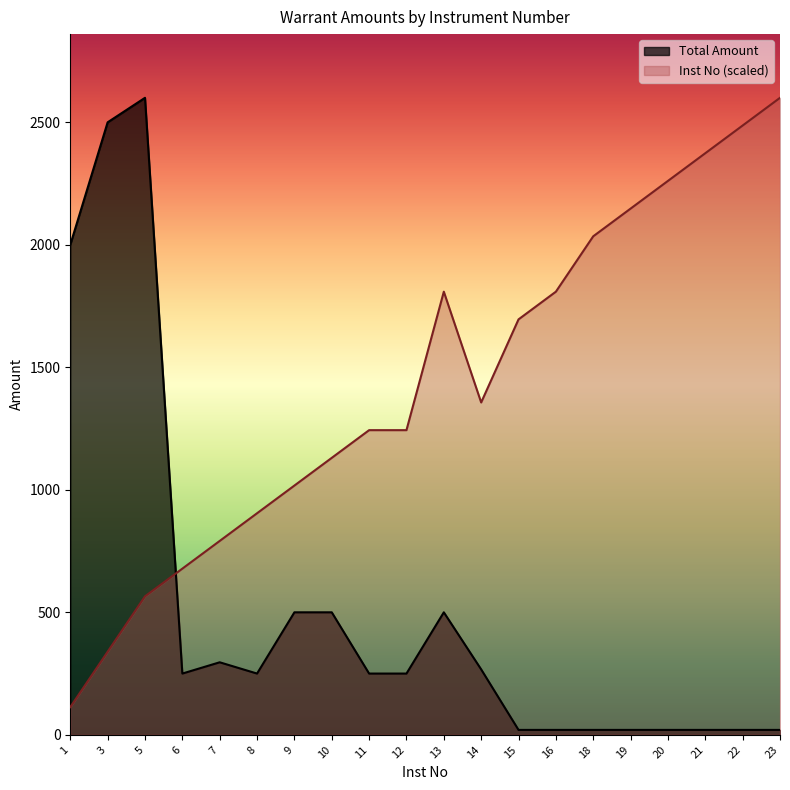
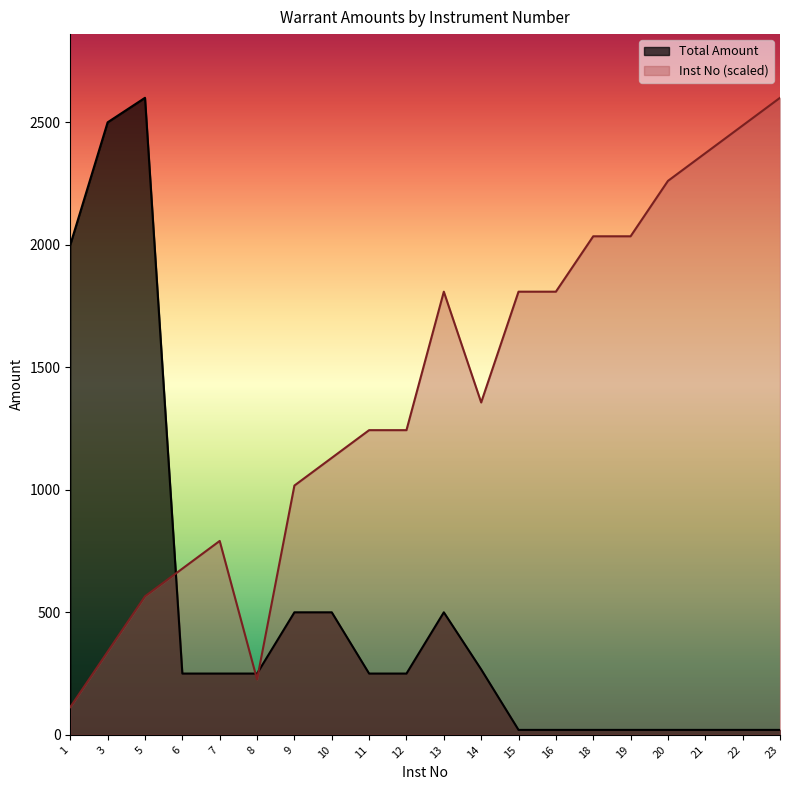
  {
    "Total Amount": {
      "1": 2000,
      "3": 2500,
      "5": 2600,
      "6": 250,
-     "7": 300,
+     "7": 250,
      "8": 250,
      "9": 500,
      "10": 500,
      "11": 250,
      "12": 250,
      "13": 500,
      "14": 270,
      "15": 20,
      "16": 20,
      "18": 20,
      "19": 20,
      "20": 20,
      "21": 20,
      "22": 20,
      "23": 20
    },
    "Inst No (scaled)": {
      "1": 110,
      "3": 340,
      "5": 570,
      "6": 680,
      "7": 790,
-     "8": 900,
+     "8": 230,
      "9": 1020,
      "10": 1130,
      "11": 1240,
      "12": 1240,
      "13": 1810,
      "14": 1360,
-     "15": 1700,
+     "15": 1810,
      "16": 1810,
      "18": 2030,
-     "19": 2150,
+     "19": 2030,
      "20": 2260,
      "21": 2370,
      "22": 2490,
      "23": 2600
    }
  }
